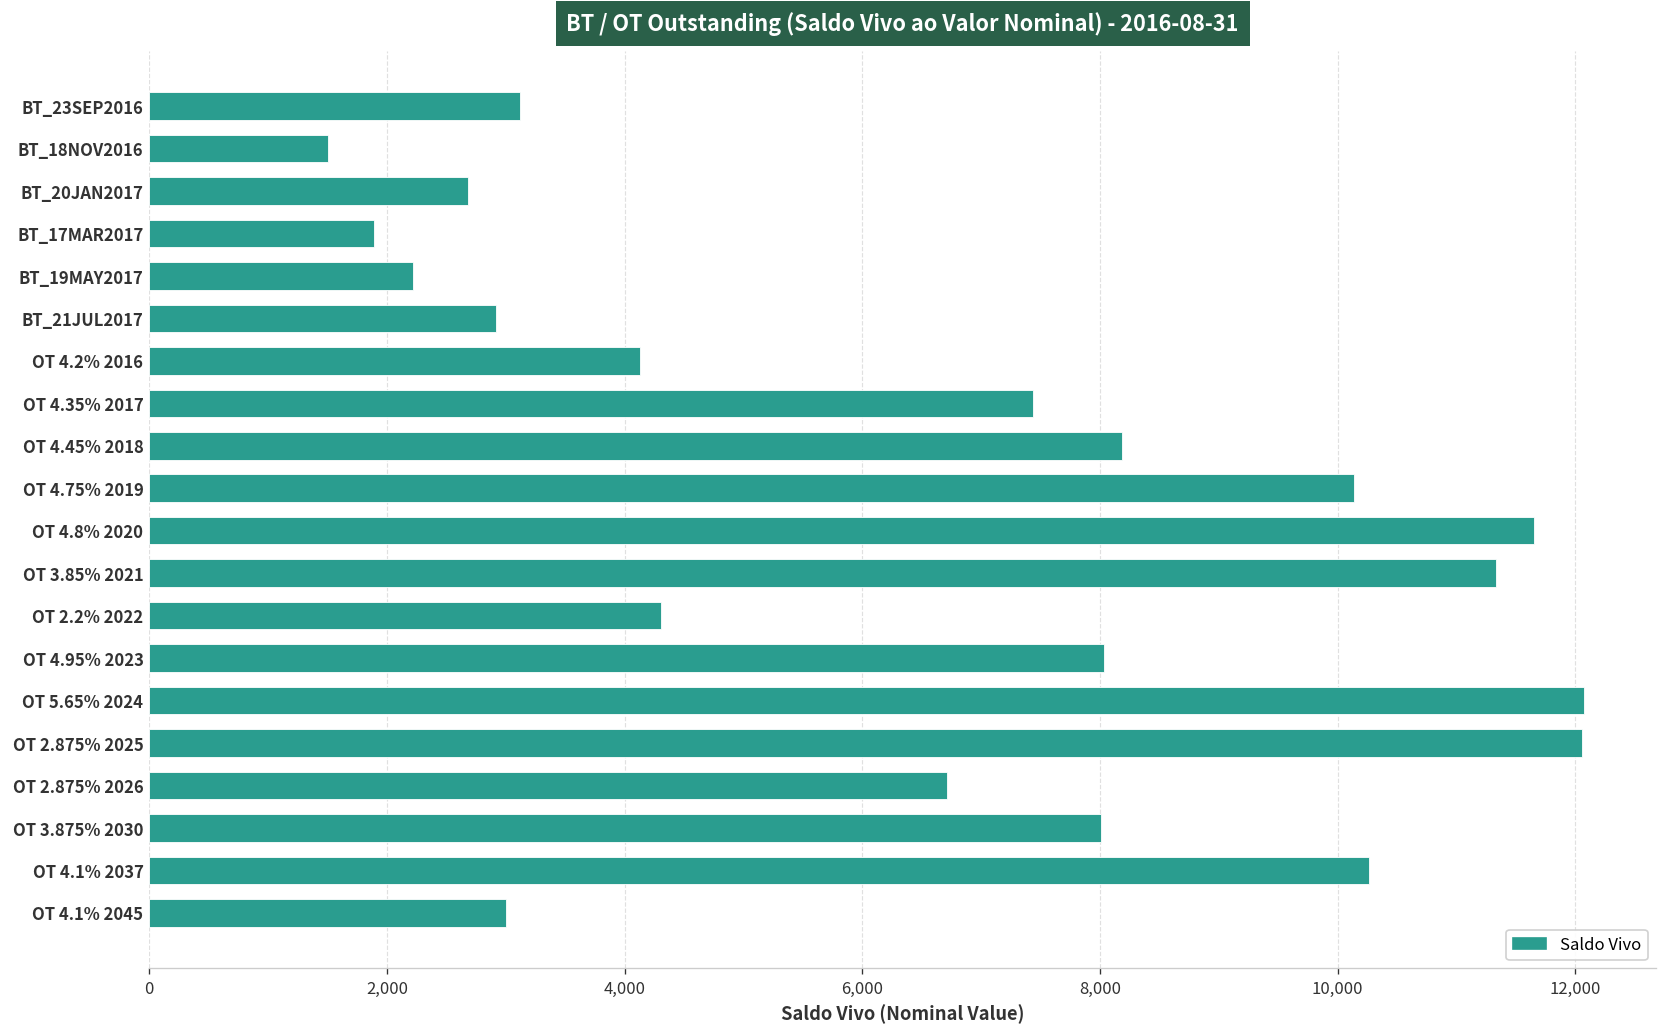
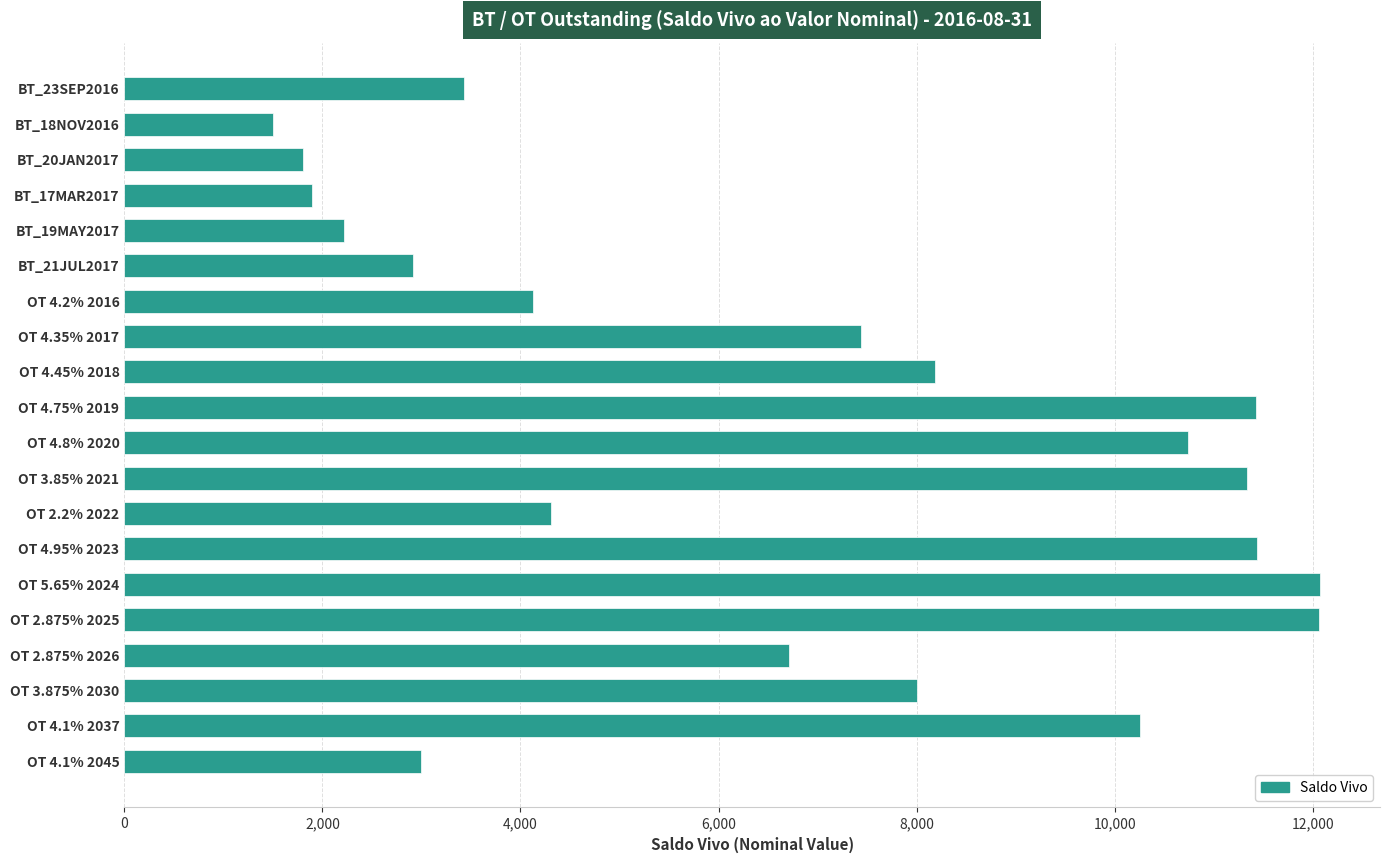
  {
-   "BT_23SEP2016": "3,100",
+   "BT_23SEP2016": "3,400",
    "BT_18NOV2016": "1,500",
-   "BT_20JAN2017": "2,700",
+   "BT_20JAN2017": "1,800",
    "BT_17MAR2017": "1,900",
    "BT_19MAY2017": "2,200",
    "BT_21JUL2017": "2,900",
    "OT 4.2% 2016": "4,100",
    "OT 4.35% 2017": "7,400",
    "OT 4.45% 2018": "8,200",
-   "OT 4.75% 2019": "10,100",
-   "OT 4.8% 2020": "11,700",
+   "OT 4.75% 2019": "11,400",
+   "OT 4.8% 2020": "10,700",
    "OT 3.85% 2021": "11,300",
    "OT 2.2% 2022": "4,300",
-   "OT 4.95% 2023": "8,000",
+   "OT 4.95% 2023": "11,400",
    "OT 5.65% 2024": "12,100",
    "OT 2.875% 2025": "12,100",
    "OT 2.875% 2026": "6,700",
    "OT 3.875% 2030": "8,000",
    "OT 4.1% 2037": "10,300",
    "OT 4.1% 2045": "3,000"
  }
